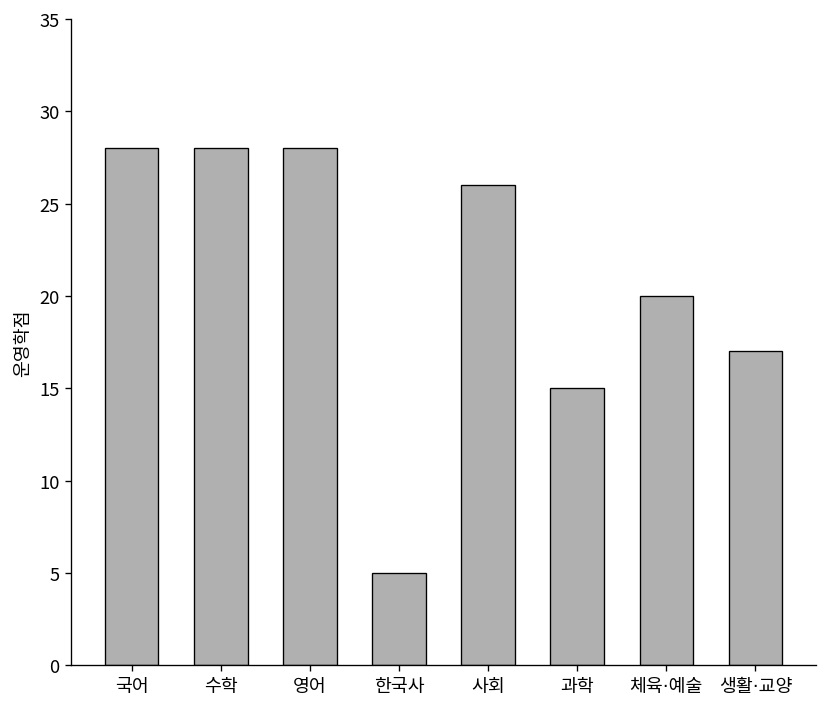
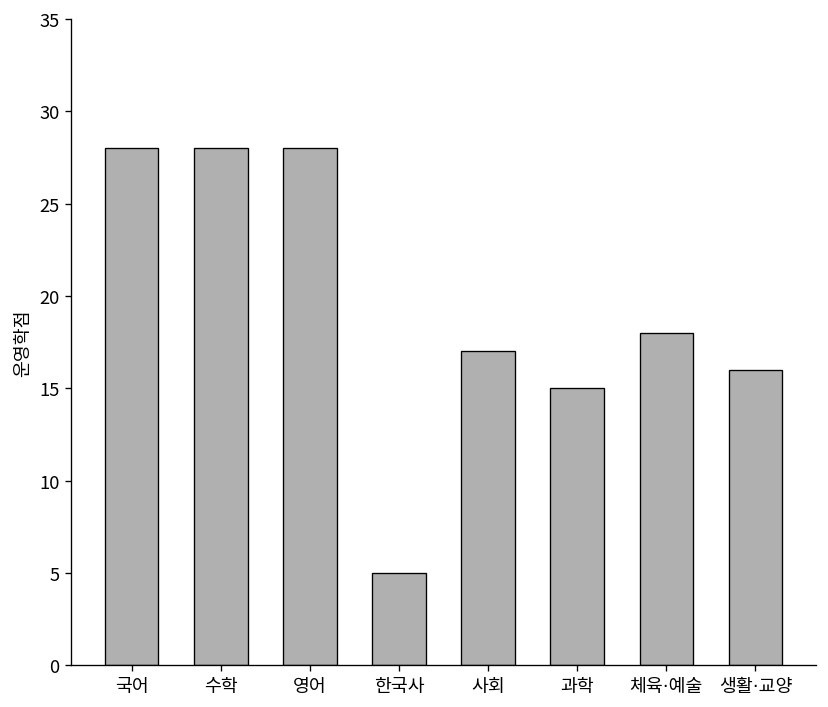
  {
    "국어": 28,
    "수학": 28,
    "영어": 28,
    "한국사": 5,
-   "사회": 26,
+   "사회": 17,
    "과학": 15,
-   "체육·예술": 20,
-   "생활·교양": 17
+   "체육·예술": 18,
+   "생활·교양": 16
  }
